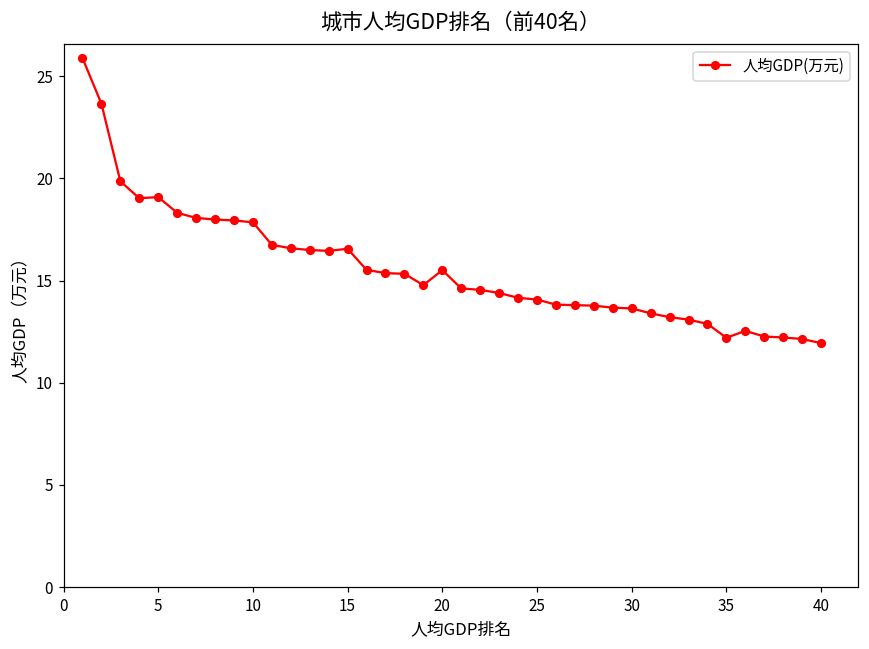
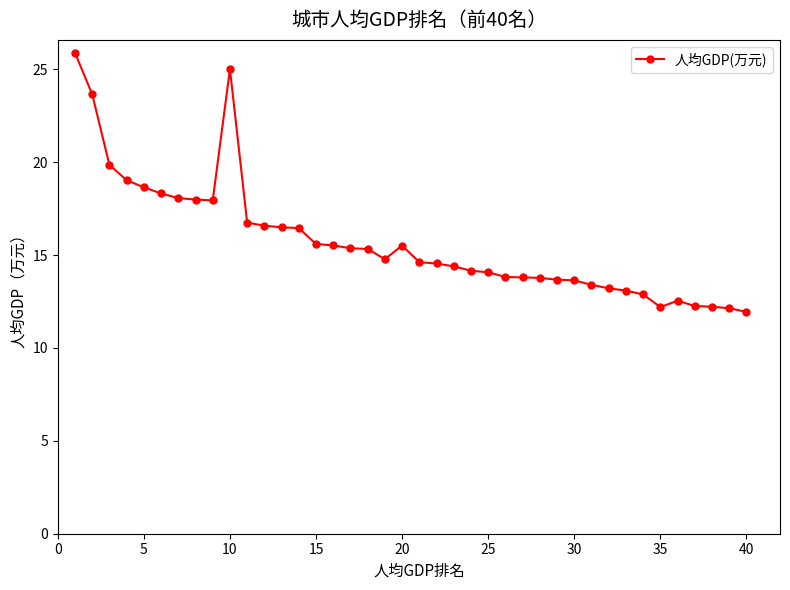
  {
-   "5": 19.1,
-   "10": 17.9,
-   "15": 16.6,
+   "5": 18.6,
+   "10": 25.0,
+   "15": 15.6,
    "20": 15.5,
    "25": 14.1,
    "30": 13.6,
    "35": 12.2,
    "40": 11.9
  }
